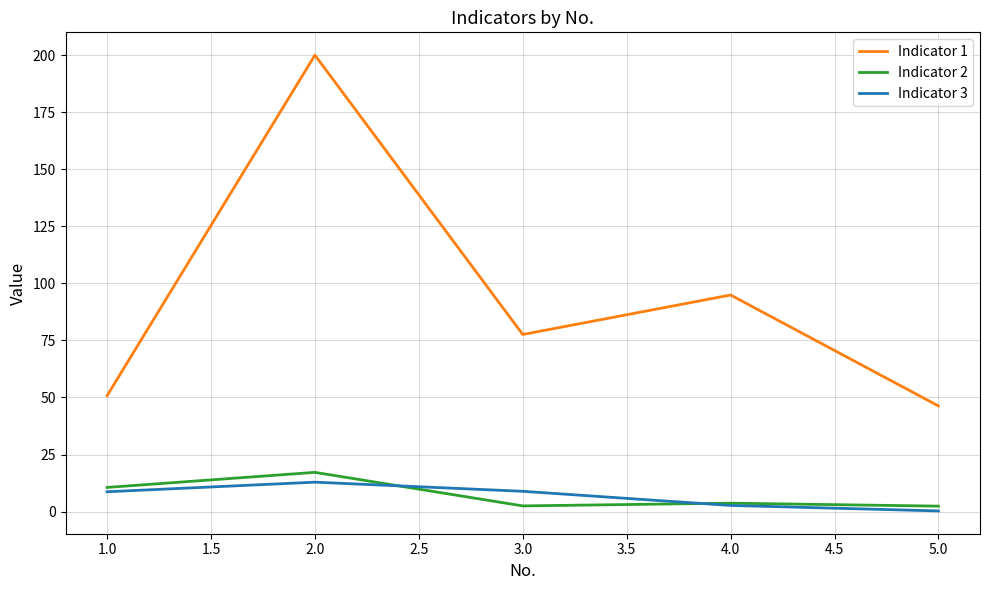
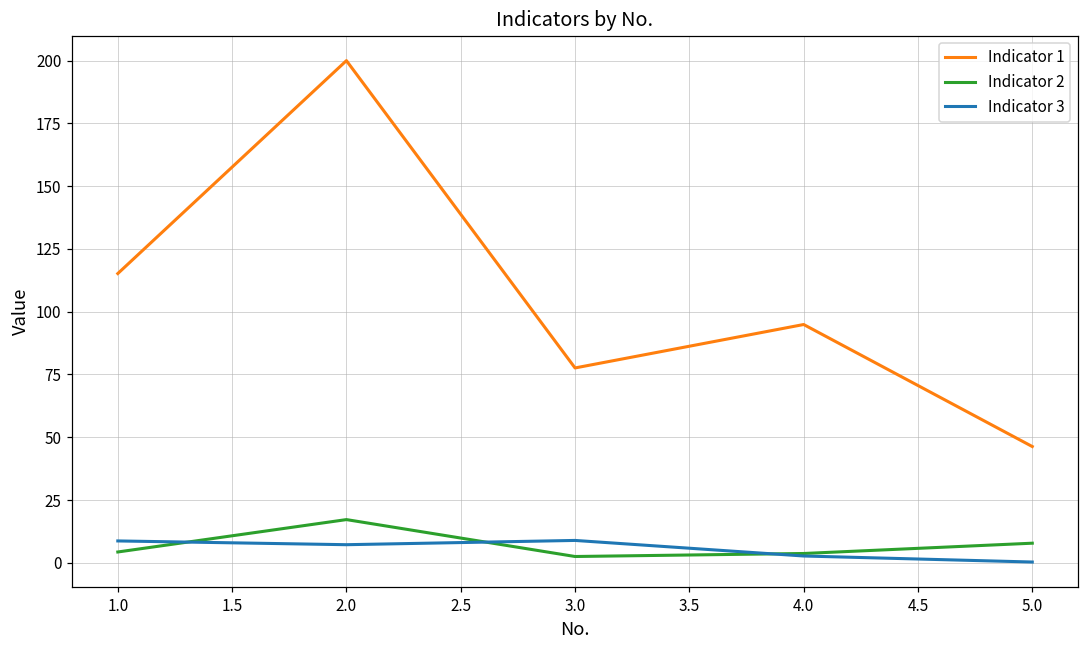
  {
    "Indicator 1": {
-     "1.0": 51,
+     "1.0": 115,
      "2.0": 200,
      "3.0": 78,
      "4.0": 95,
      "5.0": 46
    },
    "Indicator 2": {
-     "1.0": 11,
+     "1.0": 4,
      "2.0": 17,
      "3.0": 3,
-     "5.0": 2
+     "5.0": 8
    },
    "Indicator 3": {
      "1.0": 9,
-     "2.0": 13,
+     "2.0": 7,
      "3.0": 9,
      "5.0": 0
    }
  }
